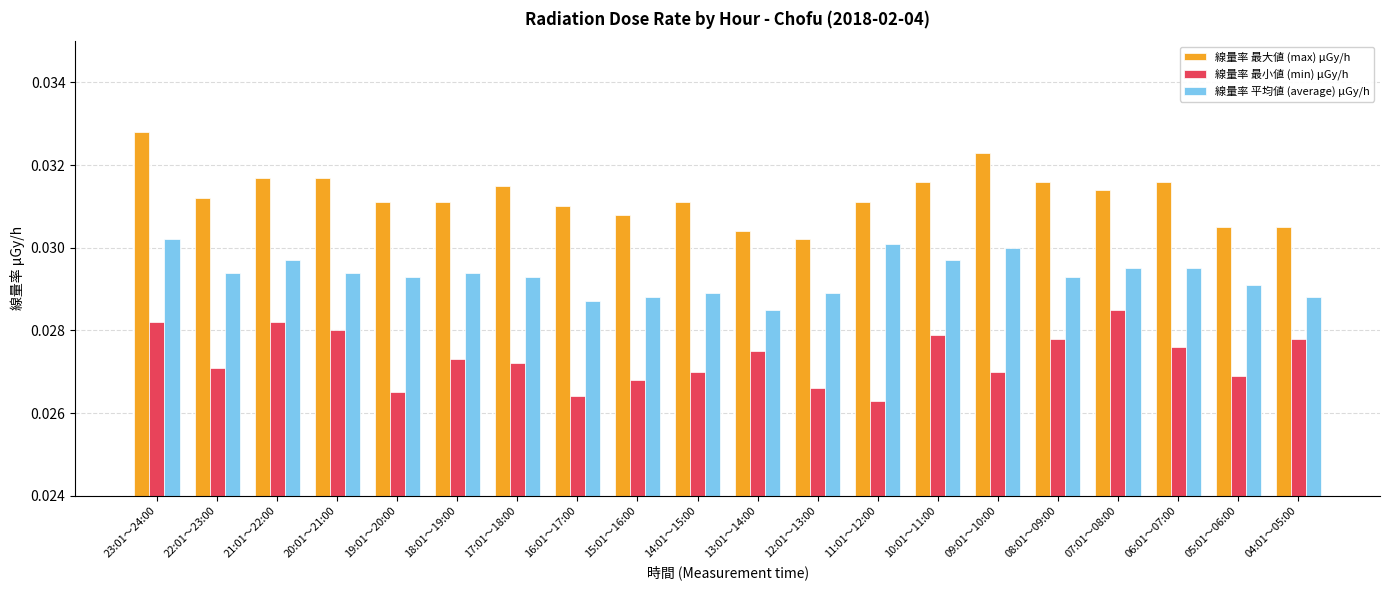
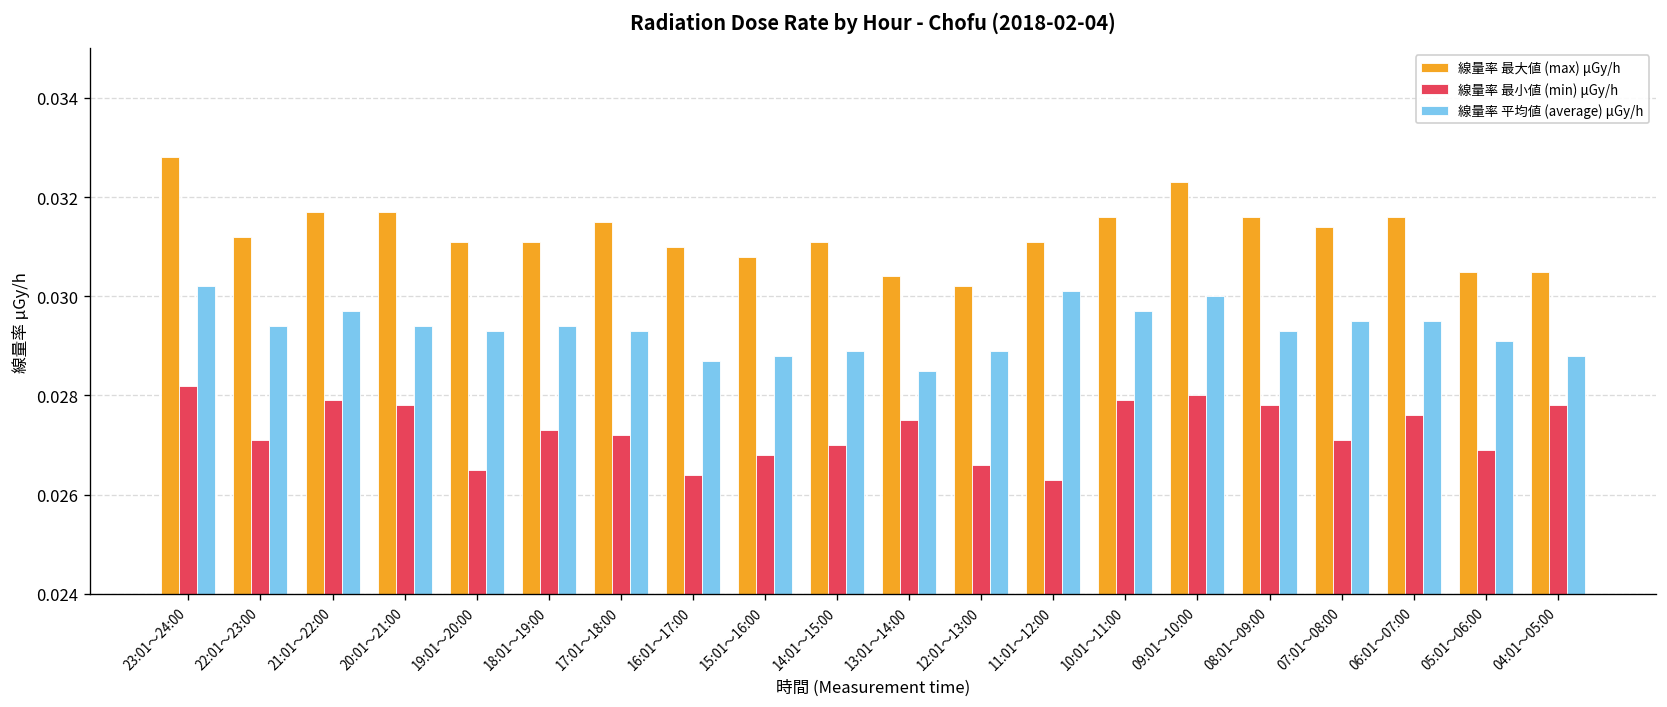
  {
    "線量率 最大値 (max) μGy/h": {
      "23:01～24:00": 0.0328,
      "22:01～23:00": 0.0312,
      "21:01～22:00": 0.0317,
      "20:01～21:00": 0.0317,
      "19:01～20:00": 0.0311,
      "18:01～19:00": 0.0311,
      "17:01～18:00": 0.0315,
      "16:01～17:00": 0.0310,
      "15:01～16:00": 0.0308,
      "14:01～15:00": 0.0311,
      "13:01～14:00": 0.0304,
      "12:01～13:00": 0.0302,
      "11:01～12:00": 0.0311,
      "10:01～11:00": 0.0316,
      "09:01～10:00": 0.0323,
      "08:01～09:00": 0.0316,
      "07:01～08:00": 0.0314,
      "06:01～07:00": 0.0316,
      "05:01～06:00": 0.0305,
      "04:01～05:00": 0.0305
    },
    "線量率 最小値 (min) μGy/h": {
      "23:01～24:00": 0.0282,
      "22:01～23:00": 0.0271,
-     "21:01～22:00": 0.0282,
-     "20:01～21:00": 0.0280,
+     "21:01～22:00": 0.0279,
+     "20:01～21:00": 0.0278,
      "19:01～20:00": 0.0265,
      "18:01～19:00": 0.0273,
      "17:01～18:00": 0.0272,
      "16:01～17:00": 0.0264,
      "15:01～16:00": 0.0268,
      "14:01～15:00": 0.0270,
      "13:01～14:00": 0.0275,
      "12:01～13:00": 0.0266,
      "11:01～12:00": 0.0263,
      "10:01～11:00": 0.0279,
-     "09:01～10:00": 0.027,
+     "09:01～10:00": 0.028,
      "08:01～09:00": 0.0278,
-     "07:01～08:00": 0.0285,
+     "07:01～08:00": 0.0271,
      "06:01～07:00": 0.0276,
      "05:01～06:00": 0.0269,
      "04:01～05:00": 0.0278
    },
    "線量率 平均値 (average) μGy/h": {
      "23:01～24:00": 0.0302,
      "22:01～23:00": 0.0294,
      "21:01～22:00": 0.0297,
      "20:01～21:00": 0.0294,
      "19:01～20:00": 0.0293,
      "18:01～19:00": 0.0294,
      "17:01～18:00": 0.0293,
      "16:01～17:00": 0.0287,
      "15:01～16:00": 0.0288,
      "14:01～15:00": 0.0289,
      "13:01～14:00": 0.0285,
      "12:01～13:00": 0.0289,
      "11:01～12:00": 0.0301,
      "10:01～11:00": 0.0297,
      "09:01～10:00": 0.0300,
      "08:01～09:00": 0.0293,
      "07:01～08:00": 0.0295,
      "06:01～07:00": 0.0295,
      "05:01～06:00": 0.0291,
      "04:01～05:00": 0.0288
    }
  }
